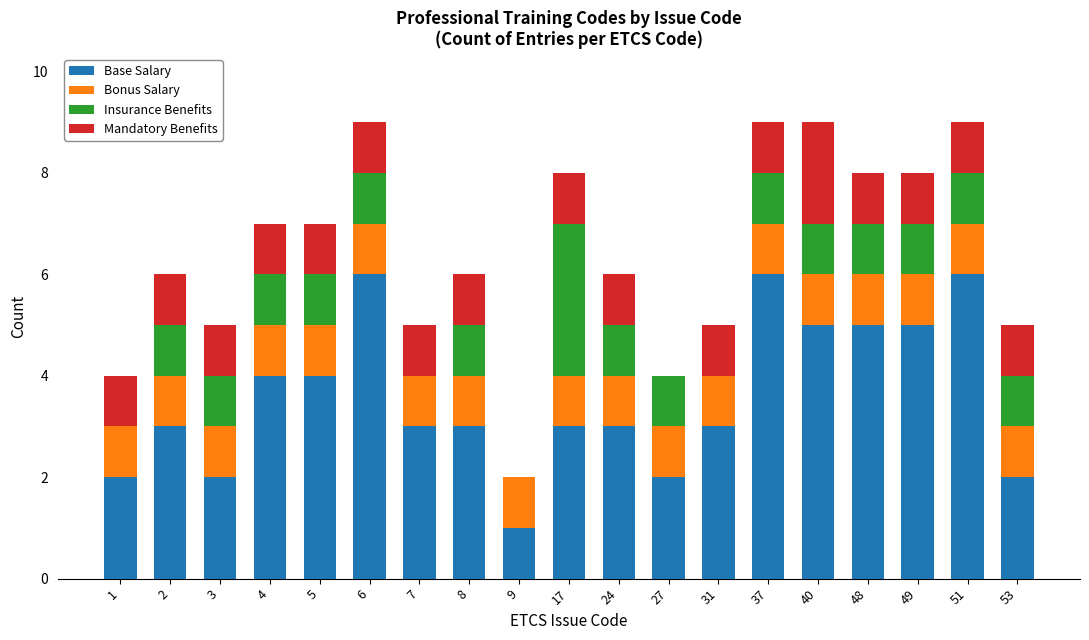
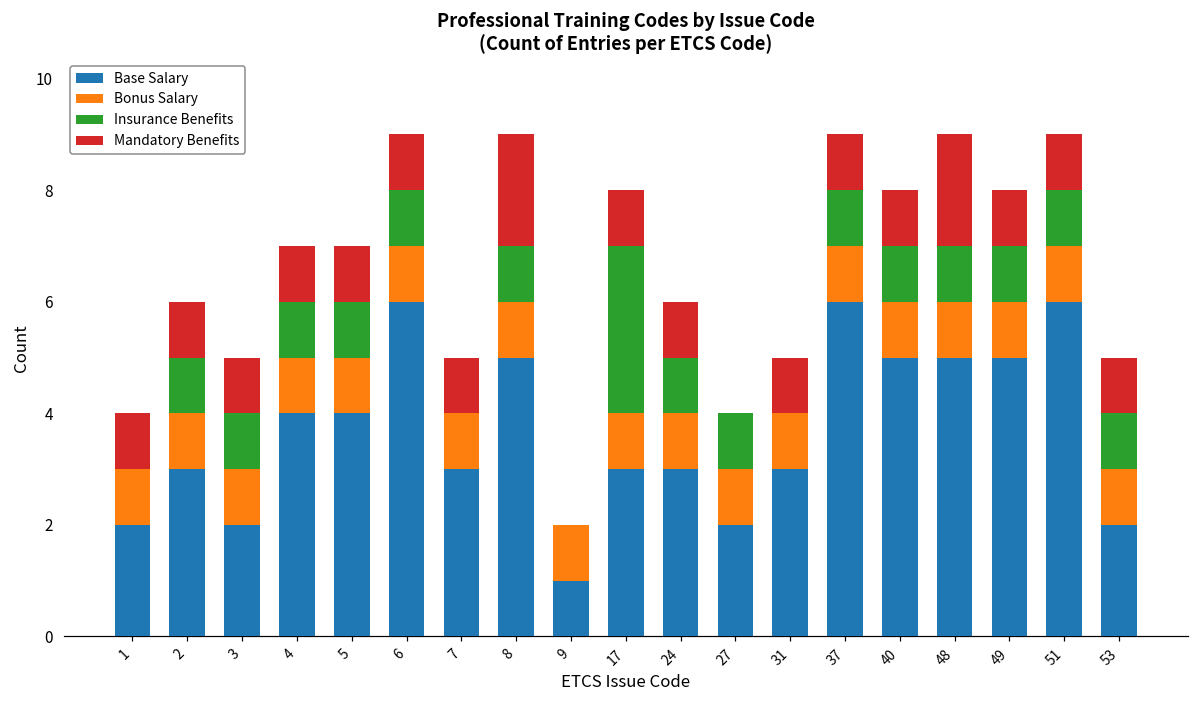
  {
    "Base Salary": {
      "1": 2,
      "2": 3,
      "3": 2,
      "4": 4,
      "5": 4,
      "6": 6,
      "7": 3,
-     "8": 3,
+     "8": 5,
      "9": 1,
      "17": 3,
      "24": 3,
      "27": 2,
      "31": 3,
      "37": 6,
      "40": 5,
      "48": 5,
      "49": 5,
      "51": 6,
      "53": 2
    },
    "Bonus Salary": {
      "1": 1,
      "2": 1,
      "3": 1,
      "4": 1,
      "5": 1,
      "6": 1,
      "7": 1,
      "8": 1,
      "9": 1,
      "17": 1,
      "24": 1,
      "27": 1,
      "31": 1,
      "37": 1,
      "40": 1,
      "48": 1,
      "49": 1,
      "51": 1,
      "53": 1
    },
    "Insurance Benefits": {
      "1": 0,
      "2": 1,
      "3": 1,
      "4": 1,
      "5": 1,
      "6": 1,
      "7": 0,
      "8": 1,
      "9": 0,
      "17": 3,
      "24": 1,
      "27": 1,
      "31": 0,
      "37": 1,
      "40": 1,
      "48": 1,
      "49": 1,
      "51": 1,
      "53": 1
    },
    "Mandatory Benefits": {
      "1": 1,
      "2": 1,
      "3": 1,
      "4": 1,
      "5": 1,
      "6": 1,
      "7": 1,
-     "8": 1,
+     "8": 2,
      "9": 0,
      "17": 1,
      "24": 1,
      "27": 0,
      "31": 1,
      "37": 1,
-     "40": 2,
-     "48": 1,
+     "40": 1,
+     "48": 2,
      "49": 1,
      "51": 1,
      "53": 1
    }
  }
